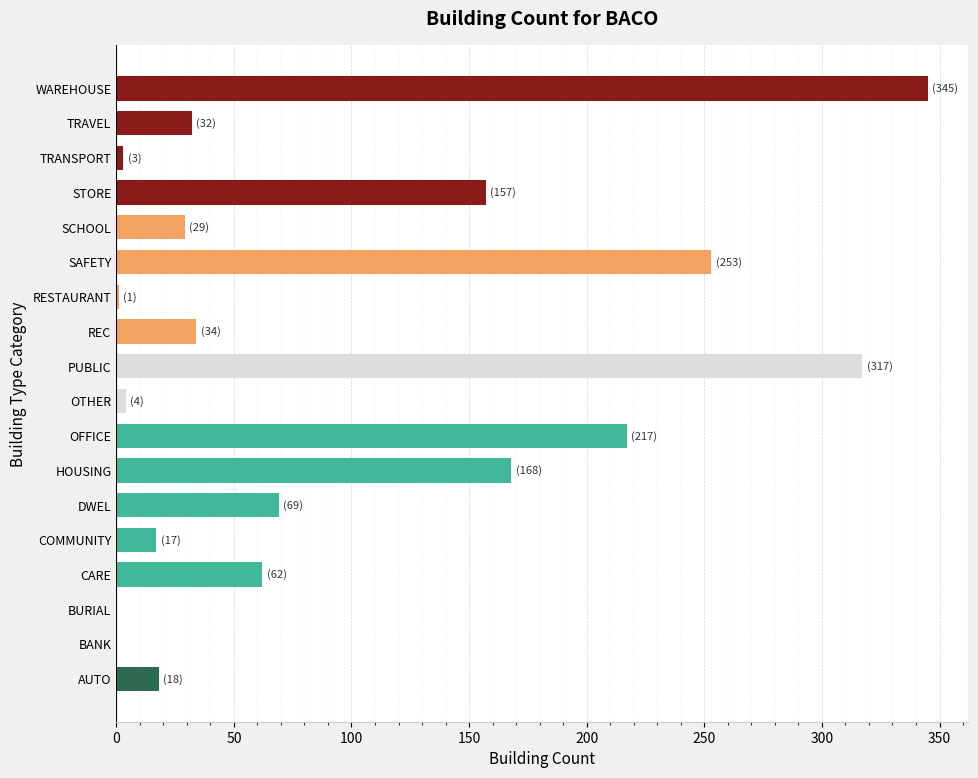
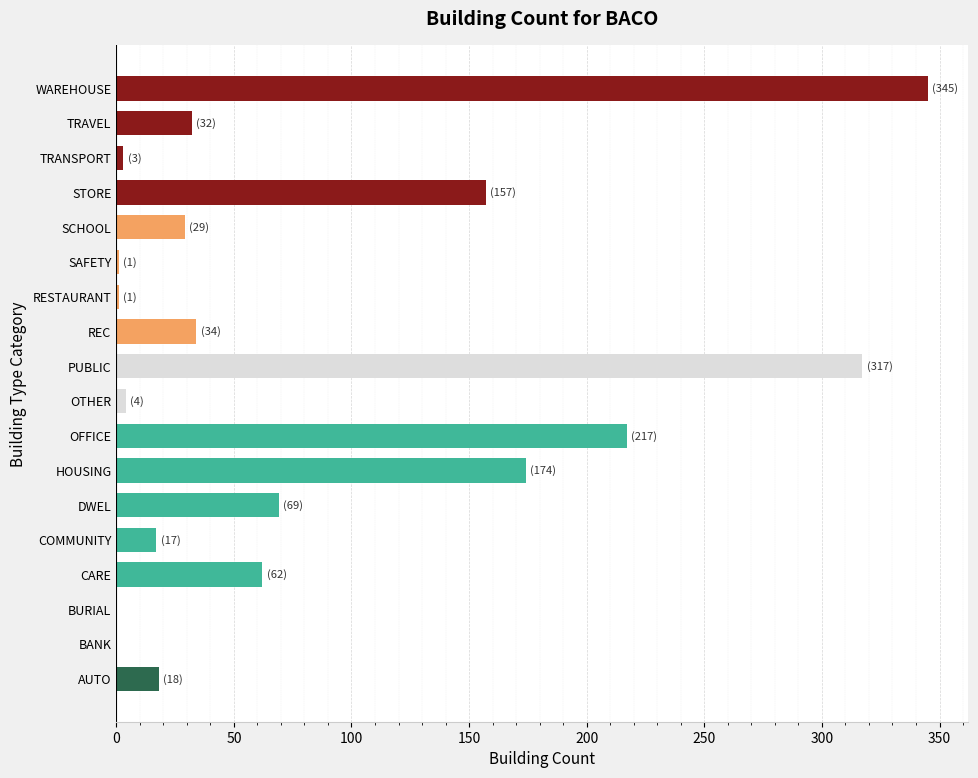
  {
    "WAREHOUSE": "(345)",
    "TRAVEL": "(32)",
    "TRANSPORT": "(3)",
    "STORE": "(157)",
    "SCHOOL": "(29)",
-   "SAFETY": "(253)",
+   "SAFETY": "(1)",
    "RESTAURANT": "(1)",
    "REC": "(34)",
    "PUBLIC": "(317)",
    "OTHER": "(4)",
    "OFFICE": "(217)",
-   "HOUSING": "(168)",
+   "HOUSING": "(174)",
    "DWEL": "(69)",
    "COMMUNITY": "(17)",
    "CARE": "(62)",
    "AUTO": "(18)"
  }
